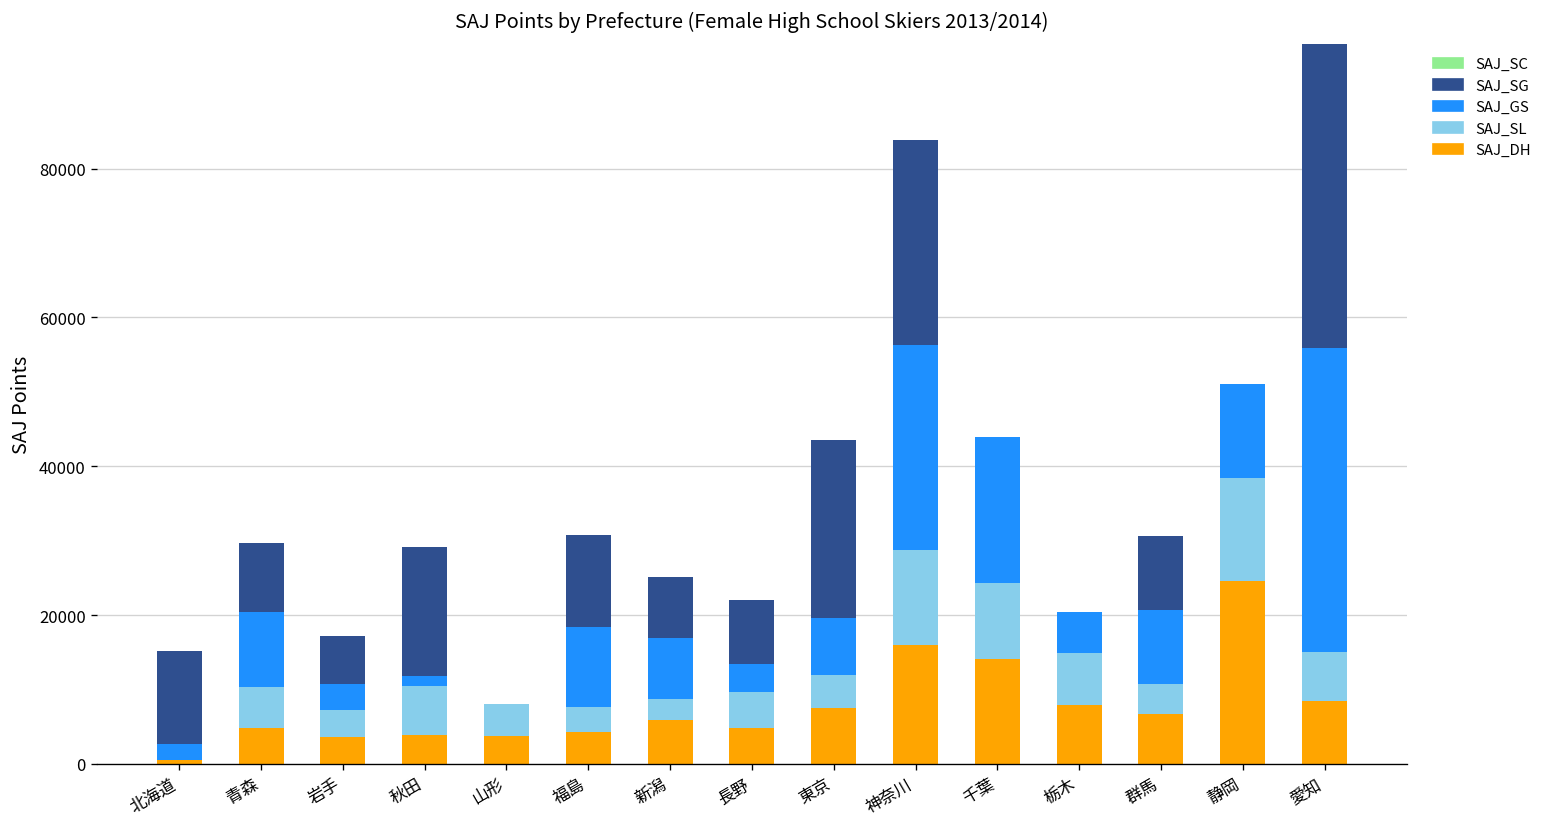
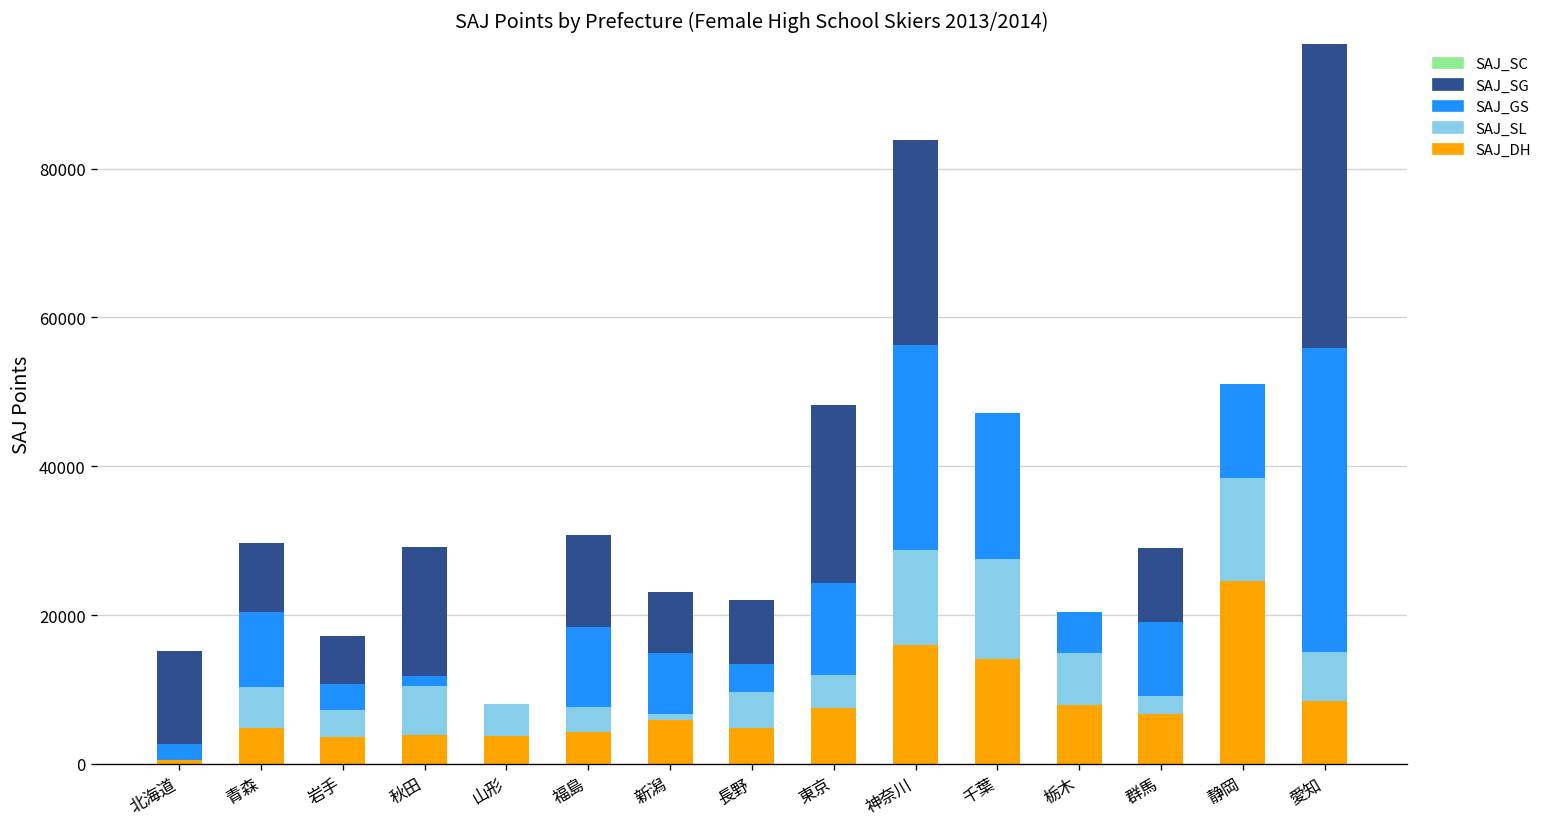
  {
    "SAJ_DH": {
      "北海道": 1000,
      "青森": 5000,
      "岩手": 4000,
      "秋田": 4000,
      "山形": 4000,
      "福島": 4000,
      "新潟": 6000,
      "長野": 5000,
      "東京": 8000,
      "神奈川": 16000,
      "千葉": 14000,
      "栃木": 8000,
      "群馬": 7000,
      "静岡": 25000,
      "愛知": 8000
    },
    "SAJ_SL": {
      "北海道": 0,
      "青森": 6000,
      "岩手": 4000,
      "秋田": 7000,
      "山形": 4000,
      "福島": 3000,
-     "新潟": 3000,
+     "新潟": 1000,
      "長野": 5000,
      "東京": 4000,
      "神奈川": 13000,
-     "千葉": 10000,
+     "千葉": 13000,
      "栃木": 7000,
-     "群馬": 4000,
+     "群馬": 2000,
      "静岡": 14000,
      "愛知": 6000
    },
    "SAJ_GS": {
      "北海道": 2000,
      "青森": 10000,
      "岩手": 4000,
      "秋田": 1000,
      "山形": 0,
      "福島": 11000,
      "新潟": 8000,
      "長野": 4000,
-     "東京": 8000,
+     "東京": 12000,
      "神奈川": 28000,
      "千葉": 20000,
      "栃木": 5000,
      "群馬": 10000,
      "静岡": 13000,
      "愛知": 41000
    },
    "SAJ_SC": {
      "山形": 0,
      "千葉": 0,
      "栃木": 0,
      "静岡": 0
    }
  }
